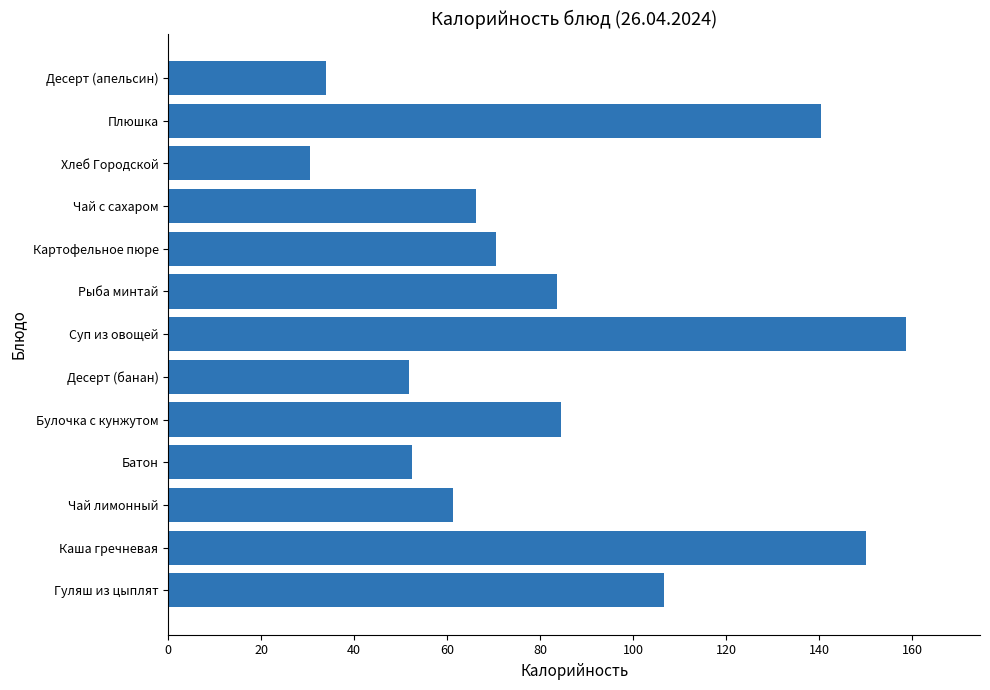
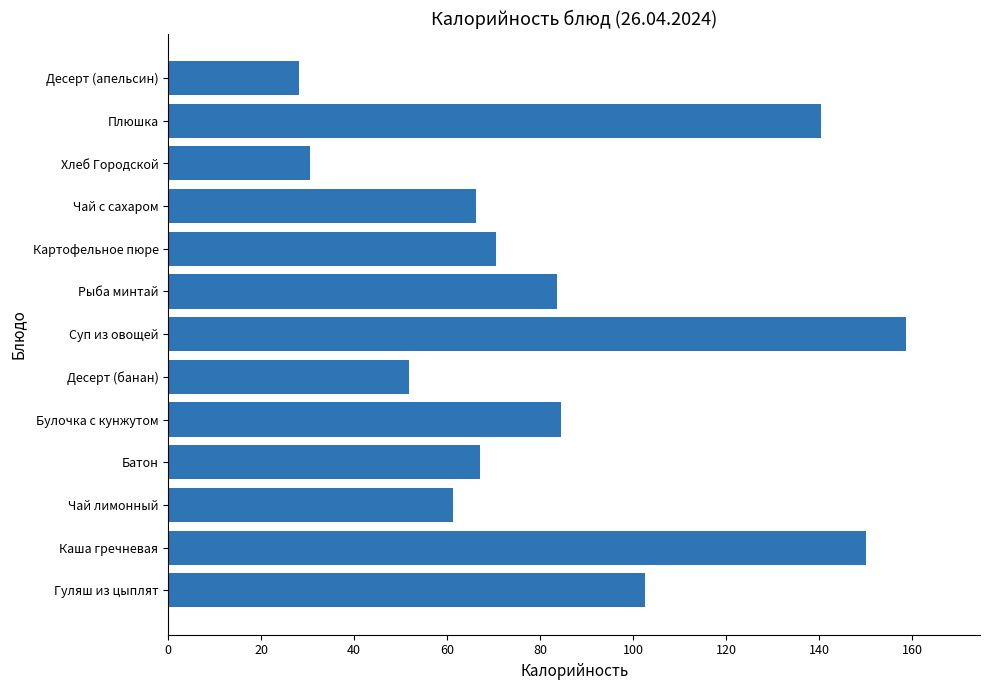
  {
-   "Десерт (апельсин)": 34,
+   "Десерт (апельсин)": 28,
    "Плюшка": 140,
    "Хлеб Городской": 30,
    "Чай с сахаром": 66,
    "Картофельное пюре": 71,
    "Рыба минтай": 84,
    "Суп из овощей": 159,
    "Десерт (банан)": 52,
    "Булочка с кунжутом": 85,
-   "Батон": 52,
+   "Батон": 67,
    "Чай лимонный": 61,
    "Каша гречневая": 150,
-   "Гуляш из цыплят": 107
+   "Гуляш из цыплят": 102
  }
